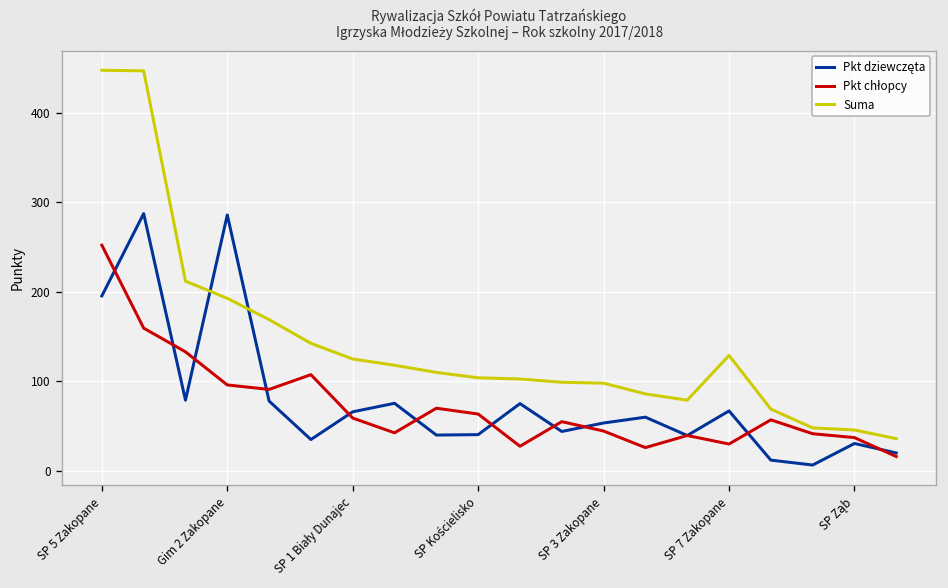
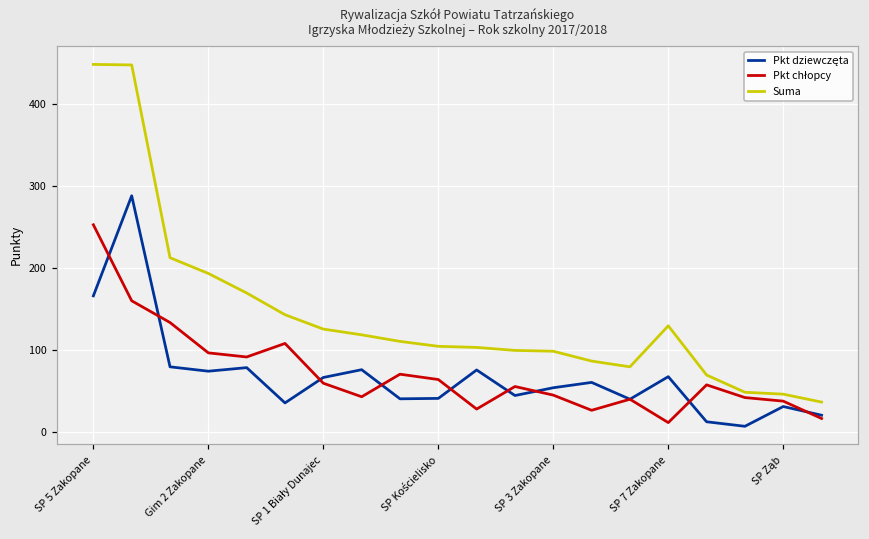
  {
    "Pkt dziewczęta": {
-     "SP 5 Zakopane": 200,
-     "Gim 2 Zakopane": 290,
+     "SP 5 Zakopane": 170,
+     "Gim 2 Zakopane": 70,
      "SP 1 Biały Dunajec": 70,
      "SP Kościelisko": 40,
      "SP 3 Zakopane": 50,
      "SP 7 Zakopane": 70,
      "SP Ząb": 30
    },
    "Pkt chłopcy": {
      "SP 5 Zakopane": 250,
      "Gim 2 Zakopane": 100,
      "SP 1 Biały Dunajec": 60,
      "SP Kościelisko": 60,
      "SP 3 Zakopane": 40,
-     "SP 7 Zakopane": 30,
+     "SP 7 Zakopane": 10,
      "SP Ząb": 40
    },
    "Suma": {
      "SP 5 Zakopane": 450,
      "Gim 2 Zakopane": 190,
      "SP 1 Biały Dunajec": 130,
      "SP Kościelisko": 100,
      "SP 3 Zakopane": 100,
      "SP 7 Zakopane": 130,
      "SP Ząb": 50
    }
  }
